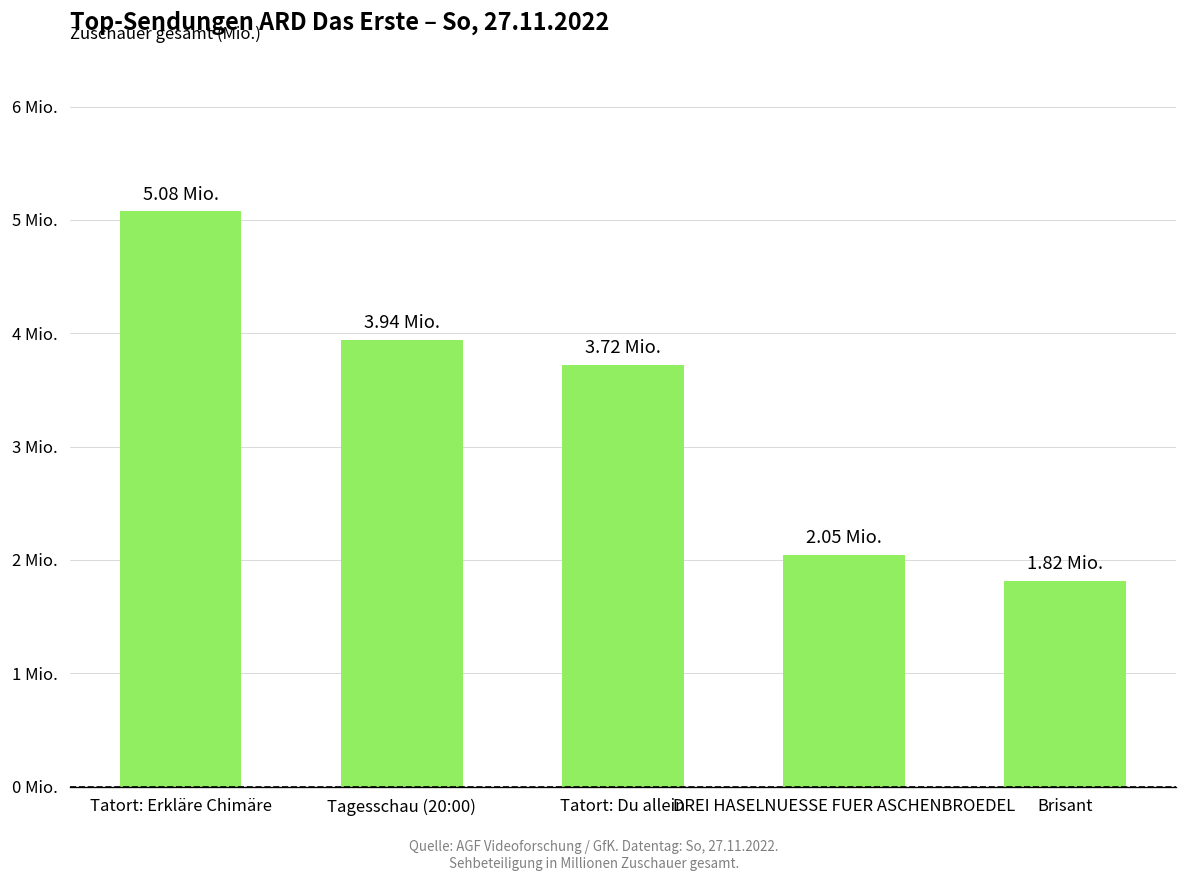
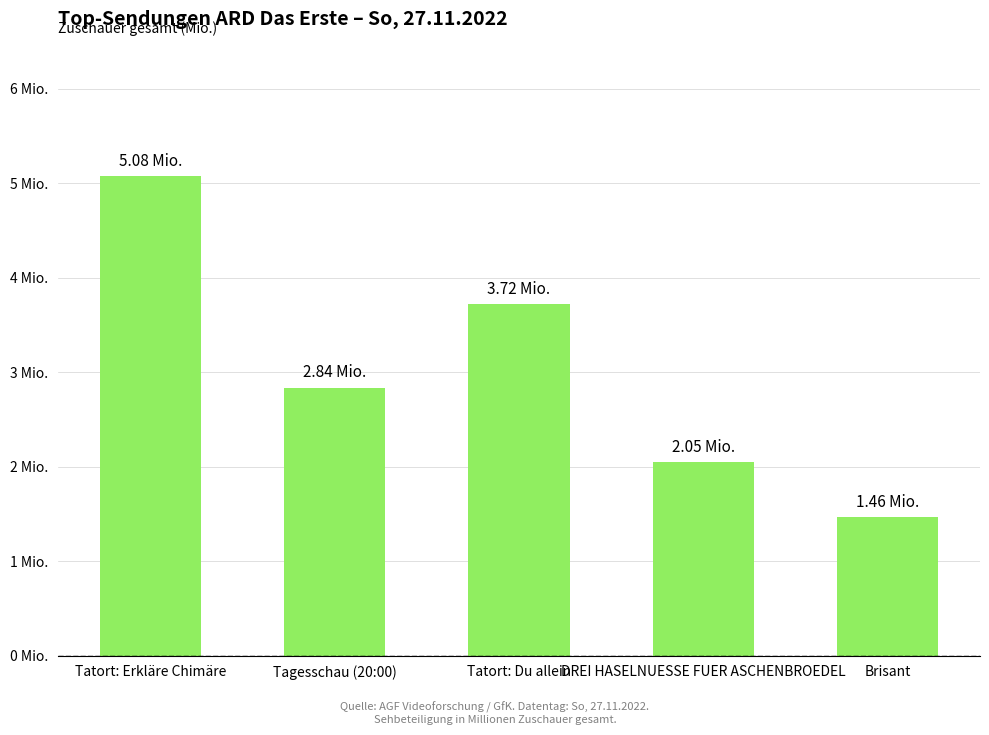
  {
    "Tatort: Erkläre Chimäre": 5.08,
-   "Tagesschau (20:00)": 3.94,
+   "Tagesschau (20:00)": 2.84,
    "Tatort: Du allein": 3.72,
    "DREI HASELNUESSE FUER ASCHENBROEDEL": 2.05,
-   "Brisant": 1.82
+   "Brisant": 1.46
  }
